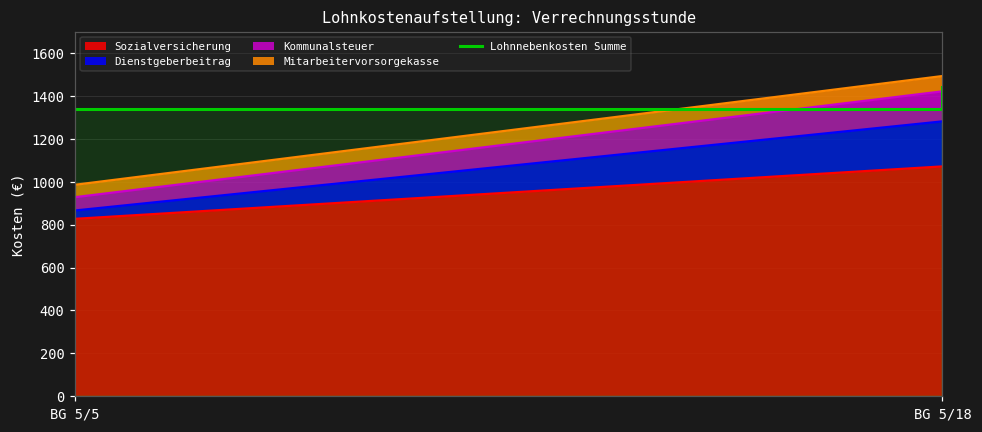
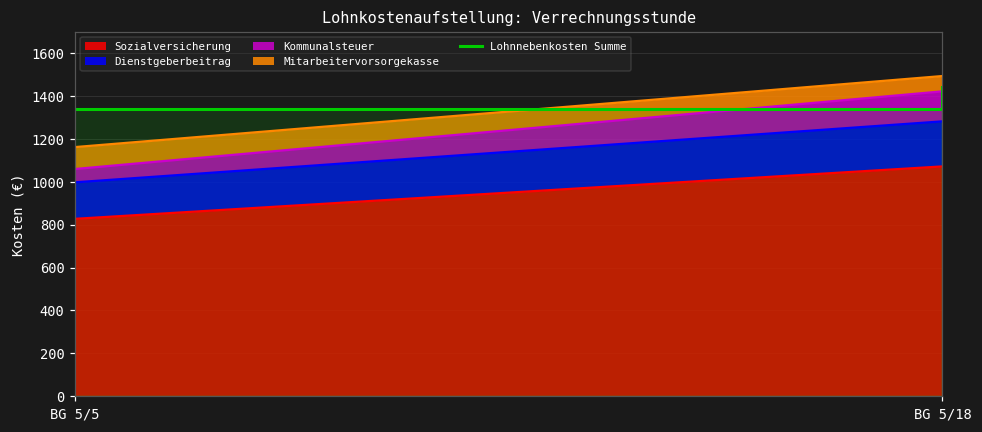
  {
    "Sozialversicherung": {
      "BG 5/5": 830,
      "BG 5/18": 1070
    },
    "Dienstgeberbeitrag": {
-     "BG 5/5": 40,
+     "BG 5/5": 170,
      "BG 5/18": 210
    },
    "Kommunalsteuer": {
      "BG 5/5": 60,
      "BG 5/18": 140
    },
    "Mitarbeitervorsorgekasse": {
-     "BG 5/5": 60,
+     "BG 5/5": 100,
      "BG 5/18": 70
    }
  }
